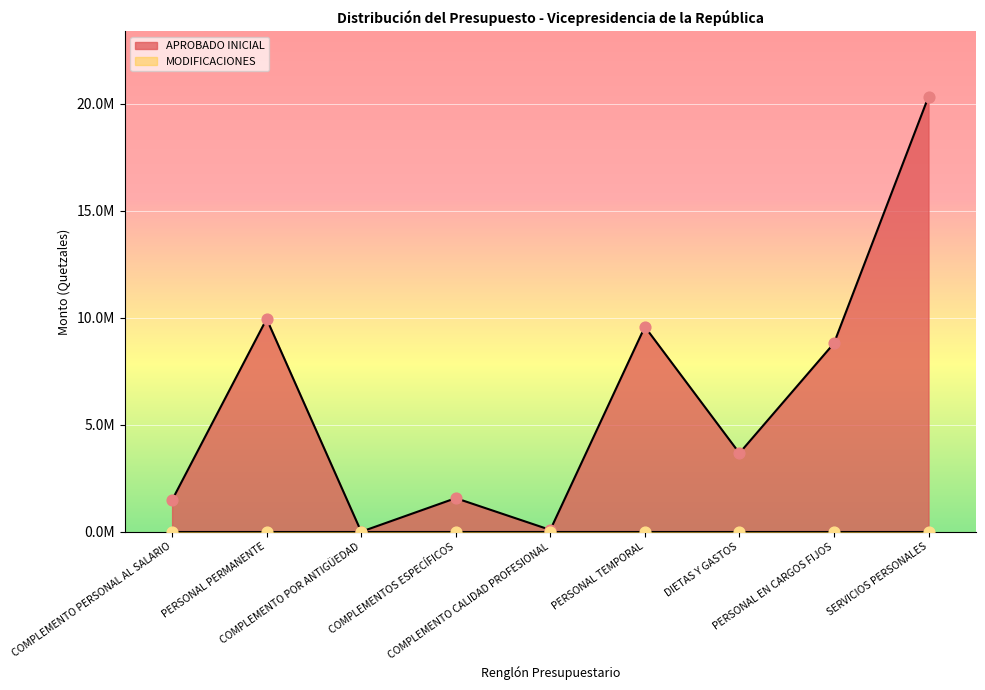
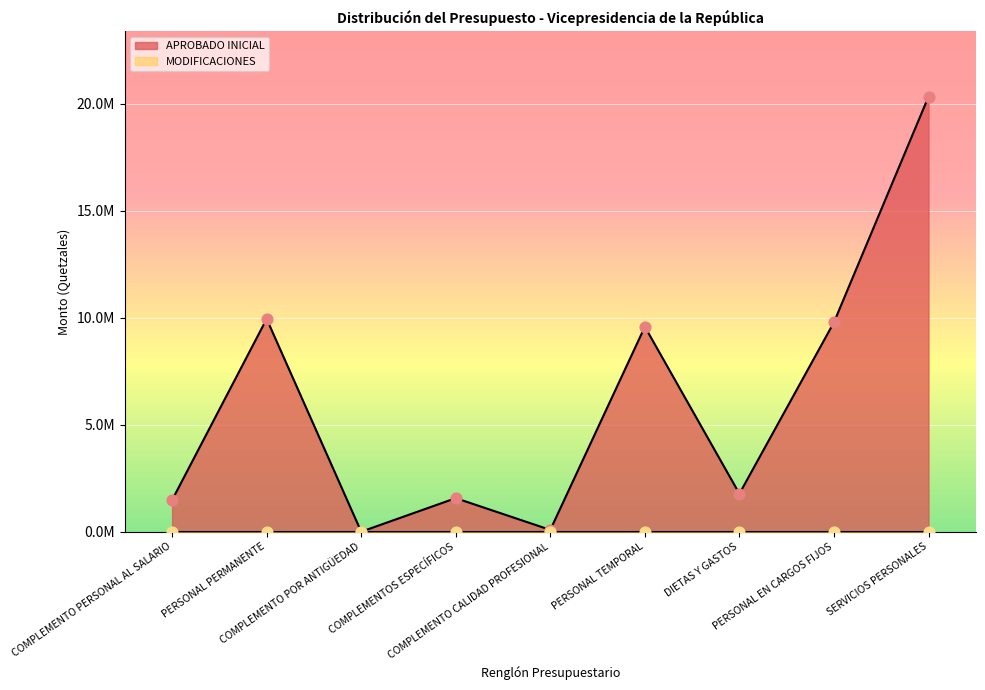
  {
    "APROBADO INICIAL": {
      "COMPLEMENTO PERSONAL AL SALARIO": 1500000,
      "PERSONAL PERMANENTE": 9900000,
      "COMPLEMENTOS ESPECÍFICOS": 1600000,
      "PERSONAL TEMPORAL": 9600000,
-     "DIETAS Y GASTOS": 3700000,
-     "PERSONAL EN CARGOS FIJOS": 8800000,
+     "DIETAS Y GASTOS": 1800000,
+     "PERSONAL EN CARGOS FIJOS": 9800000,
      "SERVICIOS PERSONALES": 20300000
    },
    "MODIFICACIONES": {
      "COMPLEMENTO PERSONAL AL SALARIO": 0,
      "PERSONAL PERMANENTE": 0,
      "COMPLEMENTOS ESPECÍFICOS": 0,
      "PERSONAL TEMPORAL": 0,
      "DIETAS Y GASTOS": 0,
      "PERSONAL EN CARGOS FIJOS": 0,
      "SERVICIOS PERSONALES": 0
    }
  }
